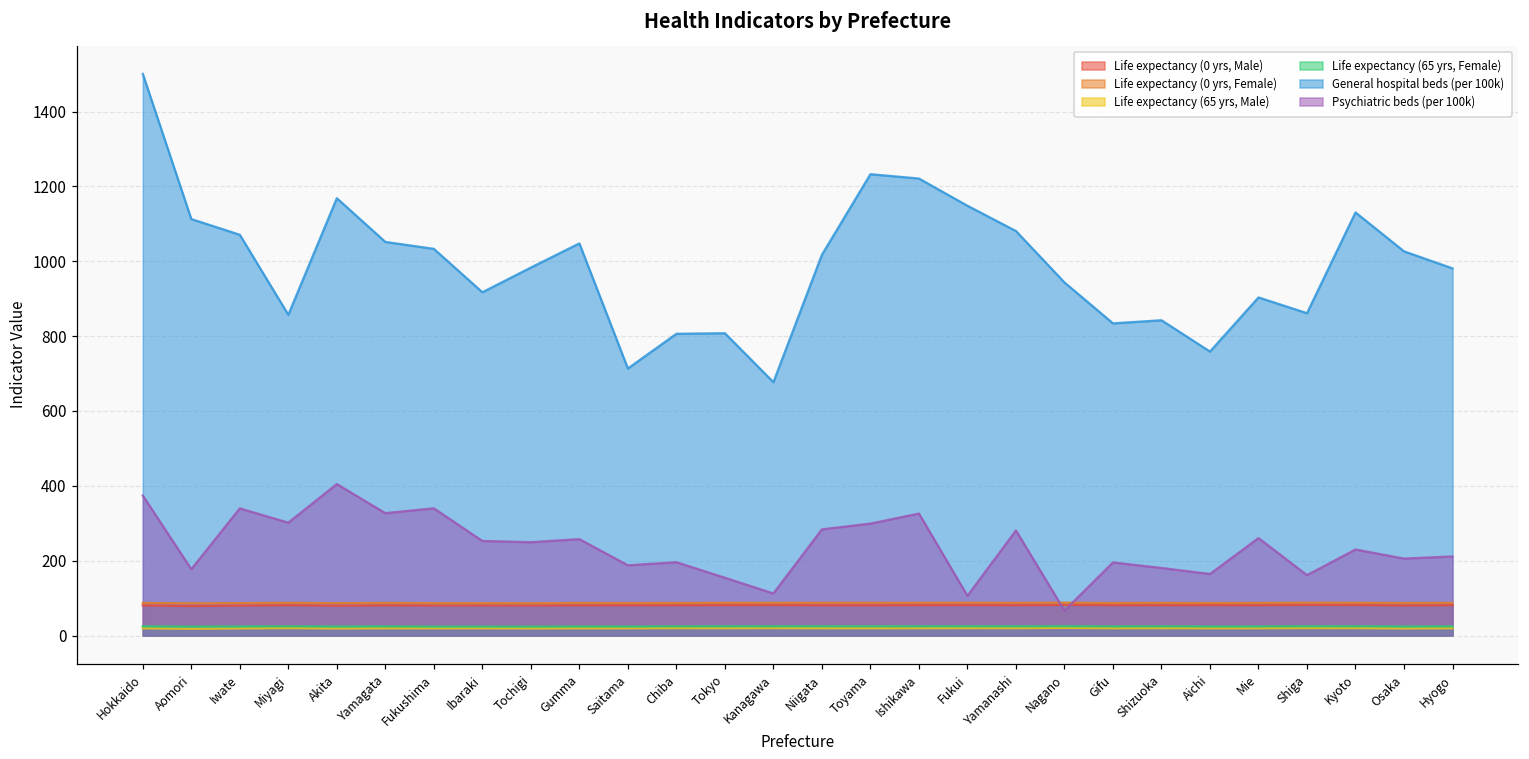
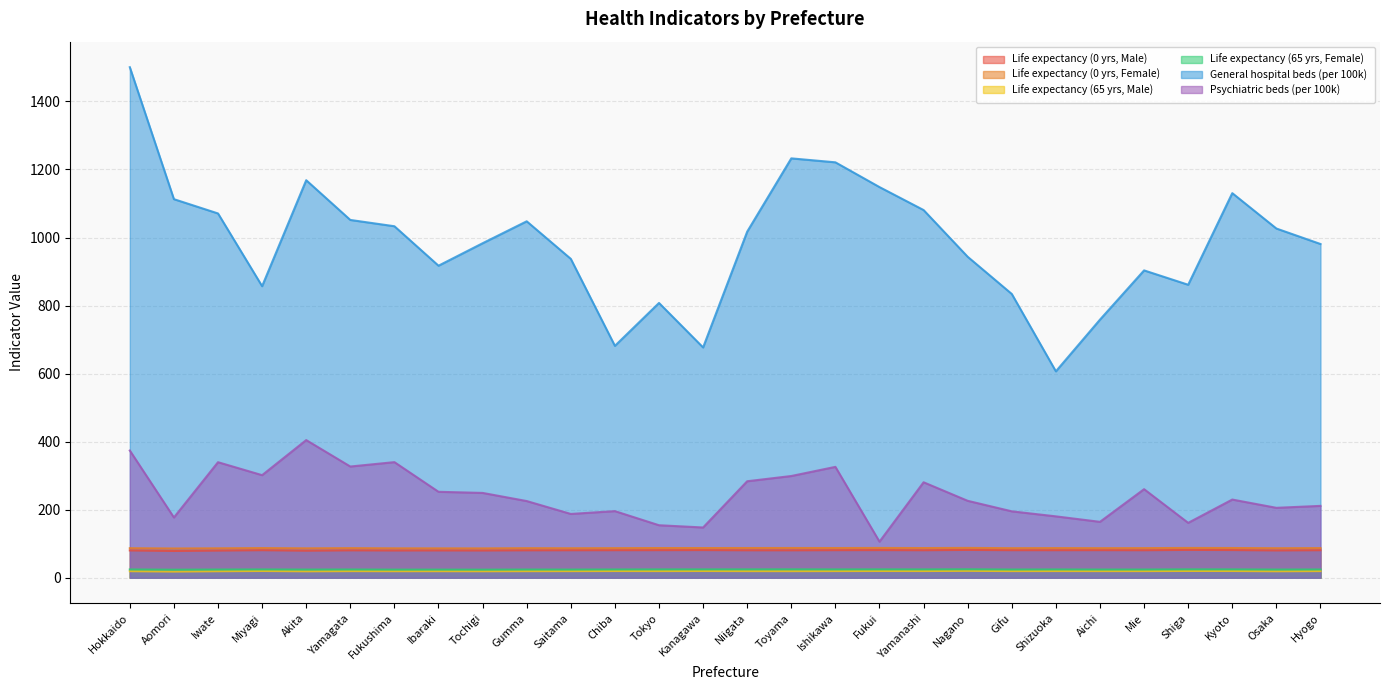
  {
    "General hospital beds (per 100k)": {
      "Hokkaido": 1500,
      "Aomori": 1110,
      "Iwate": 1070,
      "Miyagi": 860,
      "Akita": 1170,
      "Yamagata": 1050,
      "Fukushima": 1030,
      "Ibaraki": 920,
      "Tochigi": 980,
      "Gumma": 1050,
-     "Saitama": 710,
-     "Chiba": 810,
+     "Saitama": 940,
+     "Chiba": 680,
      "Tokyo": 810,
      "Kanagawa": 680,
      "Niigata": 1020,
      "Toyama": 1230,
      "Ishikawa": 1220,
      "Fukui": 1150,
      "Yamanashi": 1080,
      "Nagano": 940,
      "Gifu": 830,
-     "Shizuoka": 840,
+     "Shizuoka": 610,
      "Aichi": 760,
      "Mie": 900,
      "Shiga": 860,
      "Kyoto": 1130,
      "Osaka": 1030,
      "Hyogo": 980
    },
    "Psychiatric beds (per 100k)": {
      "Hokkaido": 370,
      "Aomori": 180,
      "Iwate": 340,
      "Miyagi": 300,
      "Akita": 400,
      "Yamagata": 330,
      "Fukushima": 340,
      "Ibaraki": 250,
      "Tochigi": 250,
-     "Gumma": 260,
+     "Gumma": 230,
      "Saitama": 190,
      "Chiba": 200,
      "Tokyo": 150,
-     "Kanagawa": 110,
+     "Kanagawa": 150,
      "Niigata": 280,
      "Toyama": 300,
      "Ishikawa": 330,
      "Fukui": 110,
      "Yamanashi": 280,
-     "Nagano": 70,
+     "Nagano": 230,
      "Gifu": 200,
      "Shizuoka": 180,
      "Aichi": 160,
      "Mie": 260,
      "Shiga": 160,
      "Kyoto": 230,
      "Osaka": 210,
      "Hyogo": 210
    }
  }
